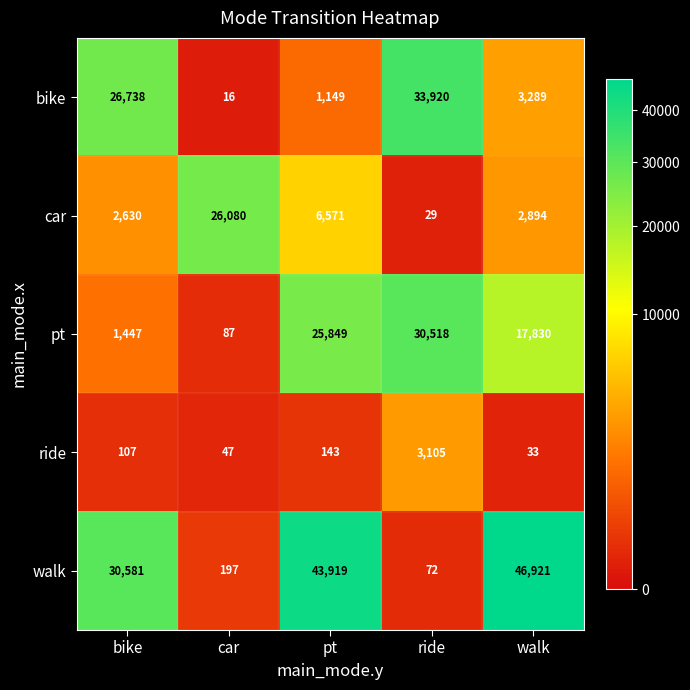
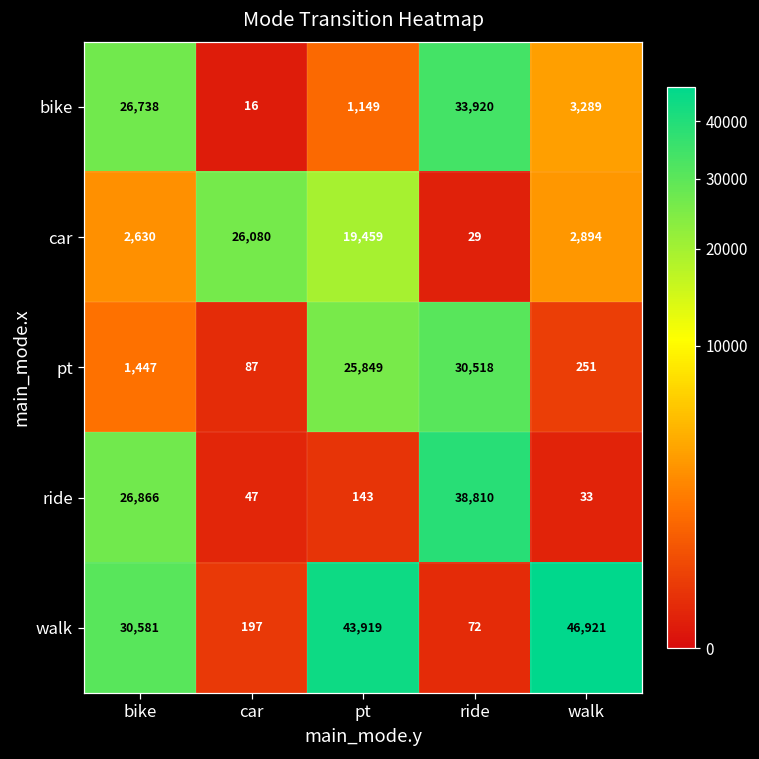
  {
    "bike": {
      "bike": "26,738",
      "car": "16",
      "pt": "1,149",
      "ride": "33,920",
      "walk": "3,289"
    },
    "car": {
      "bike": "2,630",
      "car": "26,080",
-     "pt": "6,571",
+     "pt": "19,459",
      "ride": "29",
      "walk": "2,894"
    },
    "pt": {
      "bike": "1,447",
      "car": "87",
      "pt": "25,849",
      "ride": "30,518",
-     "walk": "17,830"
+     "walk": "251"
    },
    "ride": {
-     "bike": "107",
+     "bike": "26,866",
      "car": "47",
      "pt": "143",
-     "ride": "3,105",
+     "ride": "38,810",
      "walk": "33"
    },
    "walk": {
      "bike": "30,581",
      "car": "197",
      "pt": "43,919",
      "ride": "72",
      "walk": "46,921"
    }
  }
